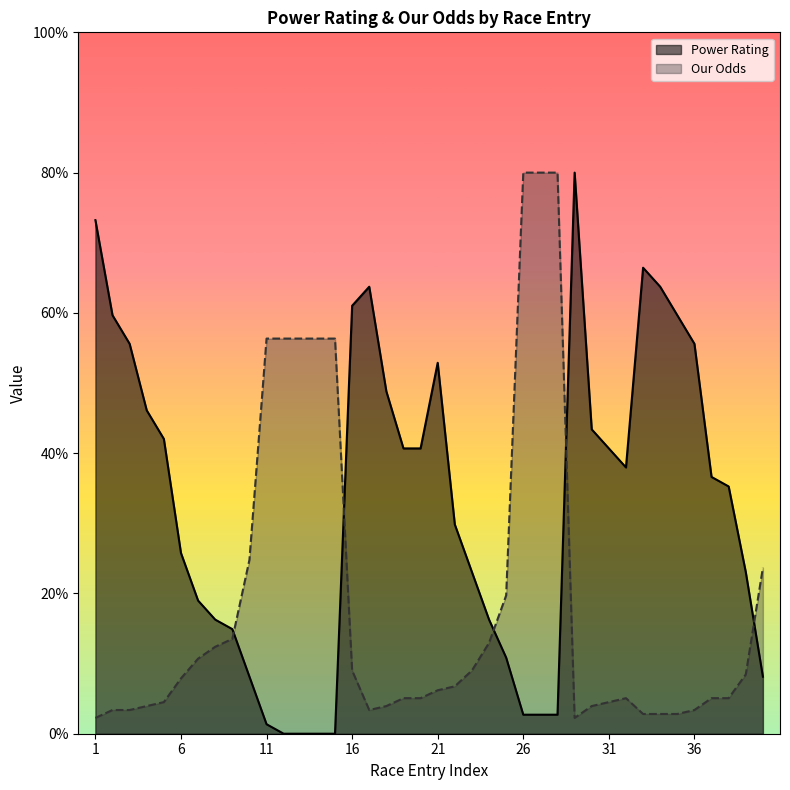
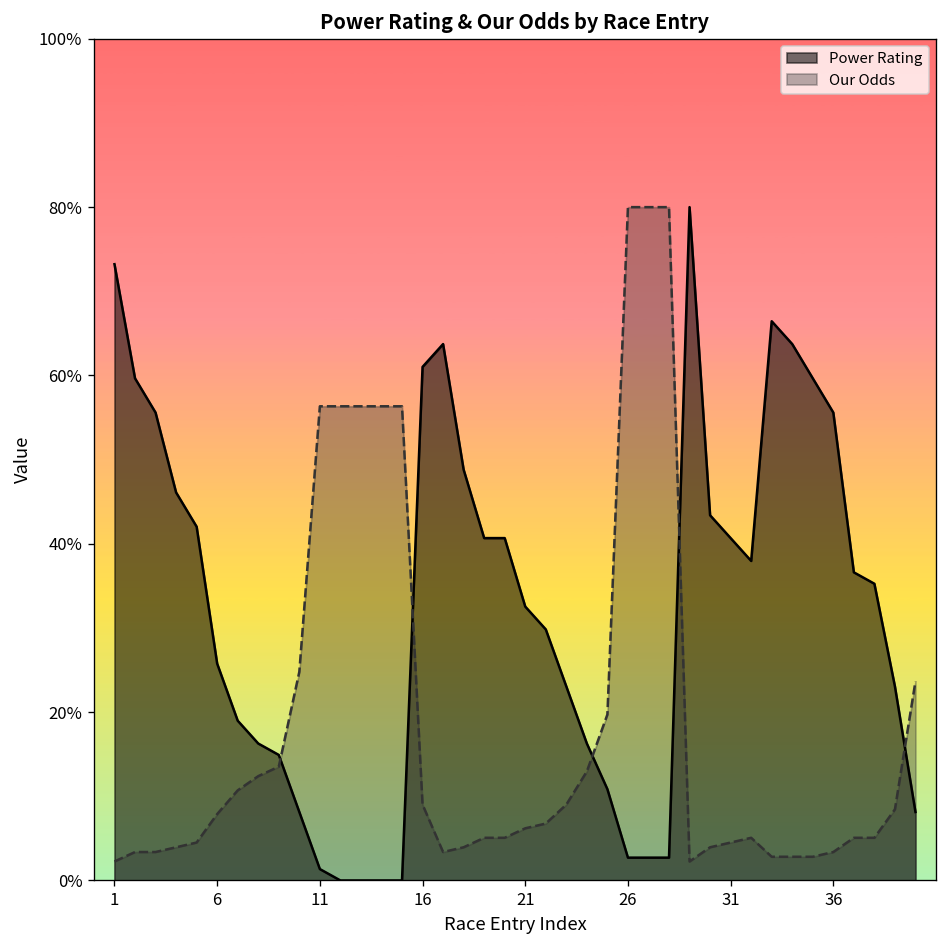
  {
    "Power Rating": {
      "1": "73%",
      "6": "26%",
      "11": "1%",
      "16": "61%",
-     "21": "53%",
+     "21": "33%",
      "26": "3%",
      "31": "41%",
      "36": "56%"
    },
    "Our Odds": {
      "1": "2%",
      "6": "8%",
      "11": "56%",
      "16": "9%",
      "21": "6%",
      "26": "80%",
      "31": "5%",
      "36": "3%"
    }
  }
